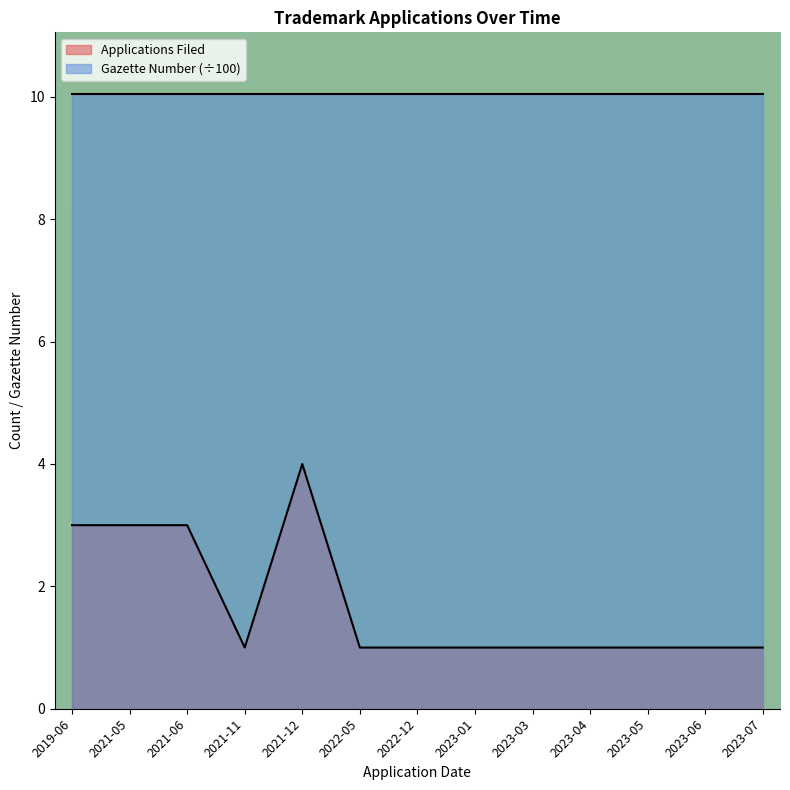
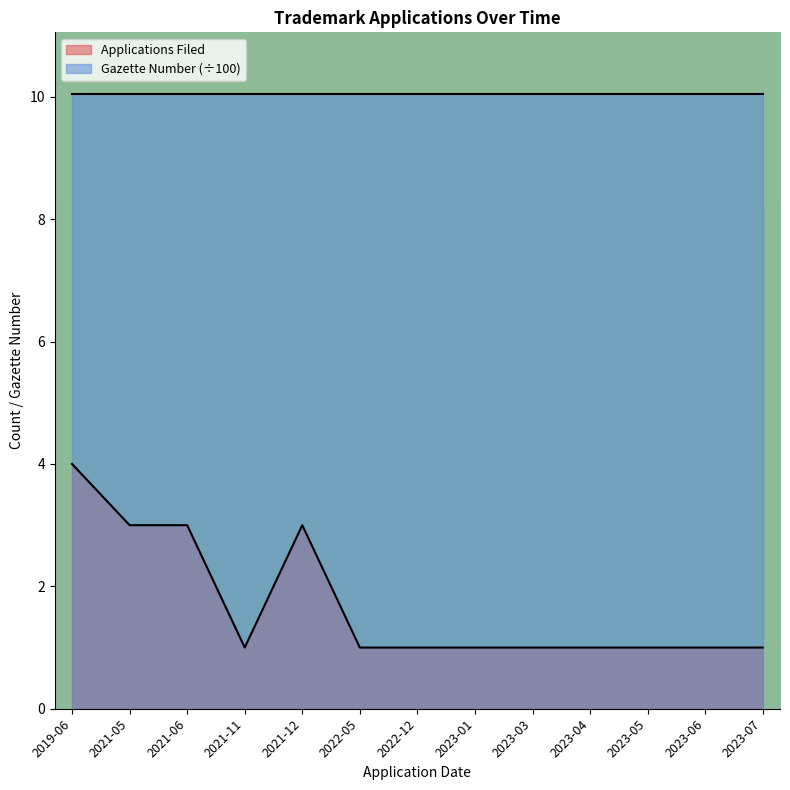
  {
    "Applications Filed": {
-     "2019-06": 3,
+     "2019-06": 4,
      "2021-05": 3,
      "2021-06": 3,
      "2021-11": 1,
-     "2021-12": 4,
+     "2021-12": 3,
      "2022-05": 1,
      "2022-12": 1,
      "2023-01": 1,
      "2023-03": 1,
      "2023-04": 1,
      "2023-05": 1,
      "2023-06": 1,
      "2023-07": 1
    },
    "Gazette Number (÷100)": {
      "2019-06": 10.1,
      "2021-05": 10.1,
      "2021-06": 10.1,
      "2021-11": 10.1,
      "2021-12": 10.1,
      "2022-05": 10.1,
      "2022-12": 10.1,
      "2023-01": 10.1,
      "2023-03": 10.1,
      "2023-04": 10.1,
      "2023-05": 10.1,
      "2023-06": 10.1,
      "2023-07": 10.1
    }
  }
